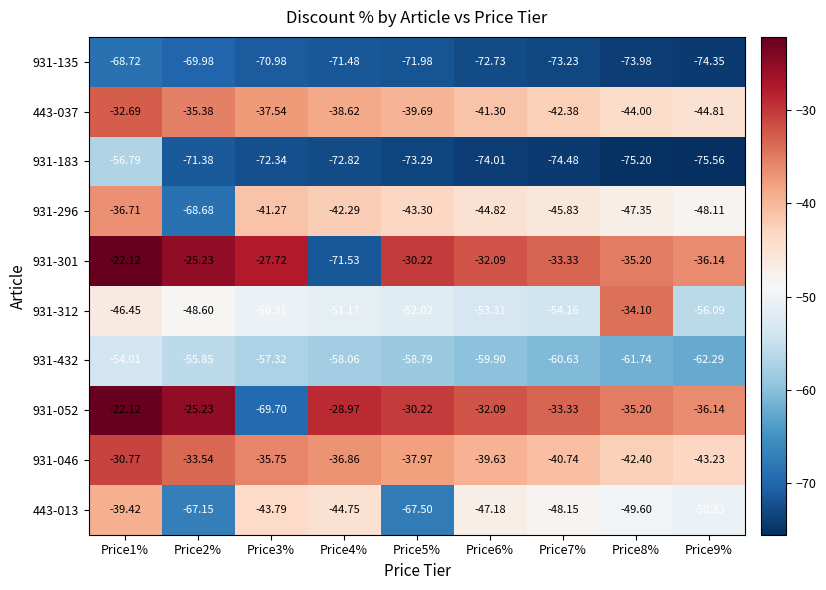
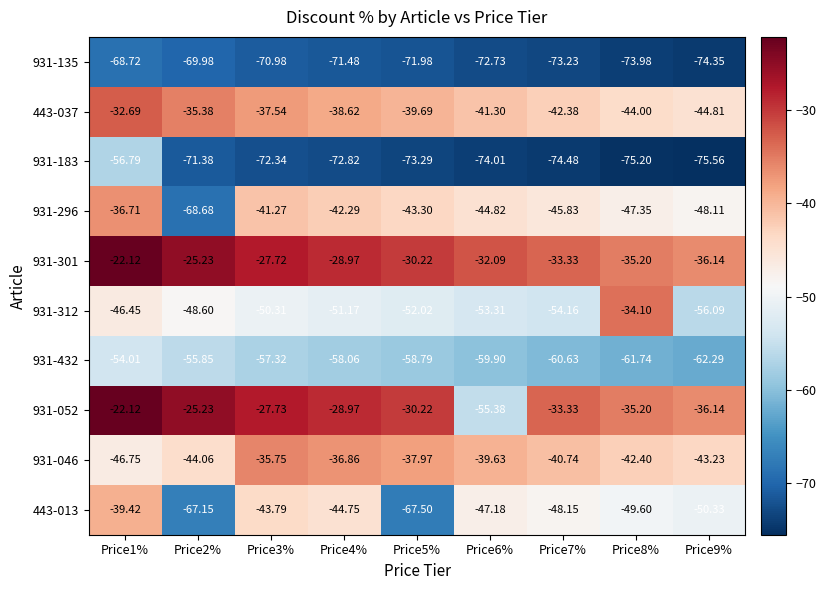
  {
    "931-135": {
      "Price1%": -68.72,
      "Price2%": -69.98,
      "Price3%": -70.98,
      "Price4%": -71.48,
      "Price5%": -71.98,
      "Price6%": -72.73,
      "Price7%": -73.23,
      "Price8%": -73.98,
      "Price9%": -74.35
    },
    "443-037": {
      "Price1%": -32.69,
      "Price2%": -35.38,
      "Price3%": -37.54,
      "Price4%": -38.62,
      "Price5%": -39.69,
      "Price6%": -41.30,
      "Price7%": -42.38,
      "Price8%": -44.00,
      "Price9%": -44.81
    },
    "931-183": {
      "Price1%": -56.79,
      "Price2%": -71.38,
      "Price3%": -72.34,
      "Price4%": -72.82,
      "Price5%": -73.29,
      "Price6%": -74.01,
      "Price7%": -74.48,
      "Price8%": -75.20,
      "Price9%": -75.56
    },
    "931-296": {
      "Price1%": -36.71,
      "Price2%": -68.68,
      "Price3%": -41.27,
      "Price4%": -42.29,
      "Price5%": -43.30,
      "Price6%": -44.82,
      "Price7%": -45.83,
      "Price8%": -47.35,
      "Price9%": -48.11
    },
    "931-301": {
      "Price1%": -22.12,
      "Price2%": -25.23,
      "Price3%": -27.72,
-     "Price4%": -71.53,
+     "Price4%": -28.97,
      "Price5%": -30.22,
      "Price6%": -32.09,
      "Price7%": -33.33,
      "Price8%": -35.20,
      "Price9%": -36.14
    },
    "931-312": {
      "Price1%": -46.45,
      "Price2%": -48.60,
      "Price8%": -34.10,
      "Price9%": -56.09
    },
    "931-432": {
      "Price2%": -55.85,
      "Price3%": -57.32,
      "Price4%": -58.06,
      "Price5%": -58.79,
      "Price6%": -59.90,
      "Price7%": -60.63,
      "Price8%": -61.74,
      "Price9%": -62.29
    },
    "931-052": {
      "Price1%": -22.12,
      "Price2%": -25.23,
-     "Price3%": -69.70,
+     "Price3%": -27.73,
      "Price4%": -28.97,
      "Price5%": -30.22,
-     "Price6%": -32.09,
+     "Price6%": -55.38,
      "Price7%": -33.33,
      "Price8%": -35.20,
      "Price9%": -36.14
    },
    "931-046": {
-     "Price1%": -30.77,
-     "Price2%": -33.54,
+     "Price1%": -46.75,
+     "Price2%": -44.06,
      "Price3%": -35.75,
      "Price4%": -36.86,
      "Price5%": -37.97,
      "Price6%": -39.63,
      "Price7%": -40.74,
      "Price8%": -42.40,
      "Price9%": -43.23
    },
    "443-013": {
      "Price1%": -39.42,
      "Price2%": -67.15,
      "Price3%": -43.79,
      "Price4%": -44.75,
      "Price5%": -67.50,
      "Price6%": -47.18,
      "Price7%": -48.15,
      "Price8%": -49.60
    }
  }
